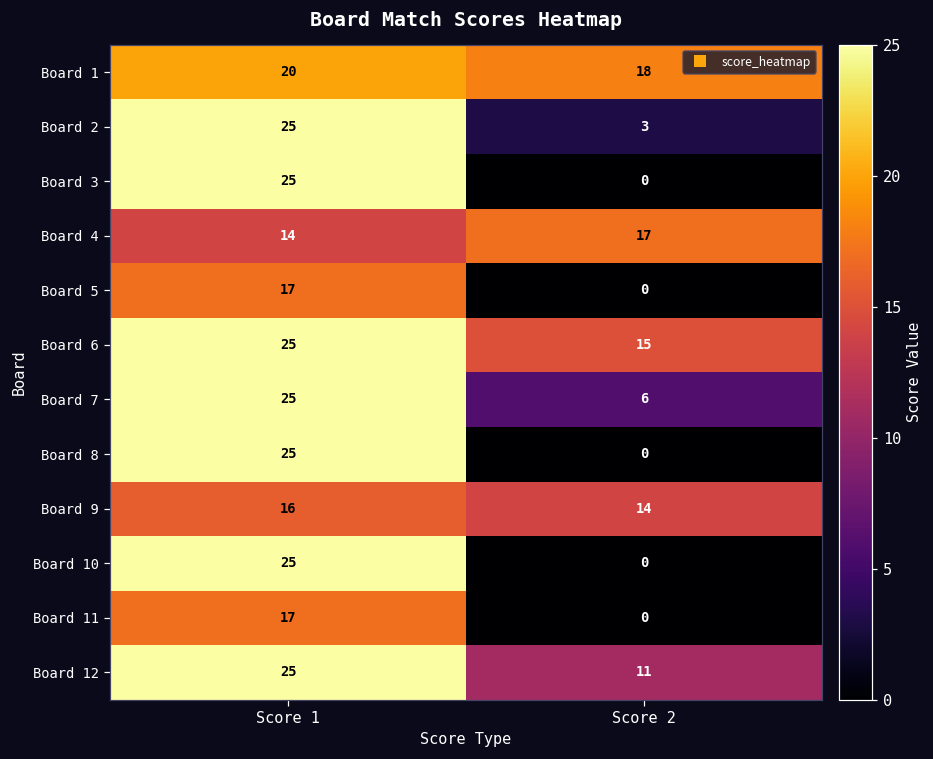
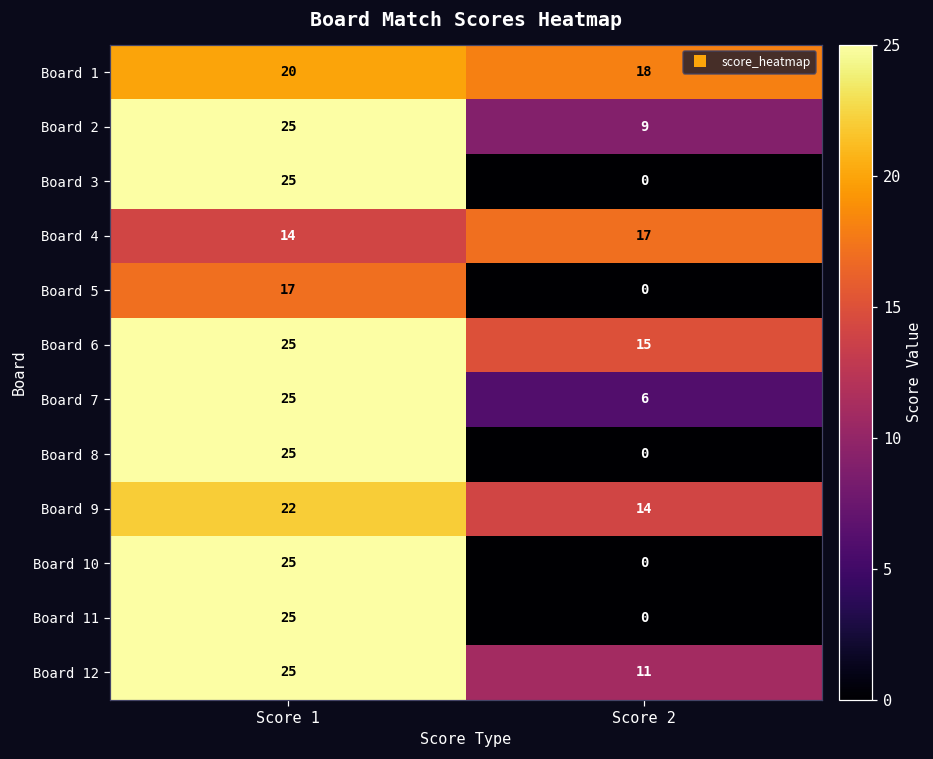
  {
    "Board 1": {
      "Score 1": 20,
      "Score 2": 18
    },
    "Board 2": {
      "Score 1": 25,
-     "Score 2": 3
+     "Score 2": 9
    },
    "Board 3": {
      "Score 1": 25,
      "Score 2": 0
    },
    "Board 4": {
      "Score 1": 14,
      "Score 2": 17
    },
    "Board 5": {
      "Score 1": 17,
      "Score 2": 0
    },
    "Board 6": {
      "Score 1": 25,
      "Score 2": 15
    },
    "Board 7": {
      "Score 1": 25,
      "Score 2": 6
    },
    "Board 8": {
      "Score 1": 25,
      "Score 2": 0
    },
    "Board 9": {
-     "Score 1": 16,
+     "Score 1": 22,
      "Score 2": 14
    },
    "Board 10": {
      "Score 1": 25,
      "Score 2": 0
    },
    "Board 11": {
-     "Score 1": 17,
+     "Score 1": 25,
      "Score 2": 0
    },
    "Board 12": {
      "Score 1": 25,
      "Score 2": 11
    }
  }
